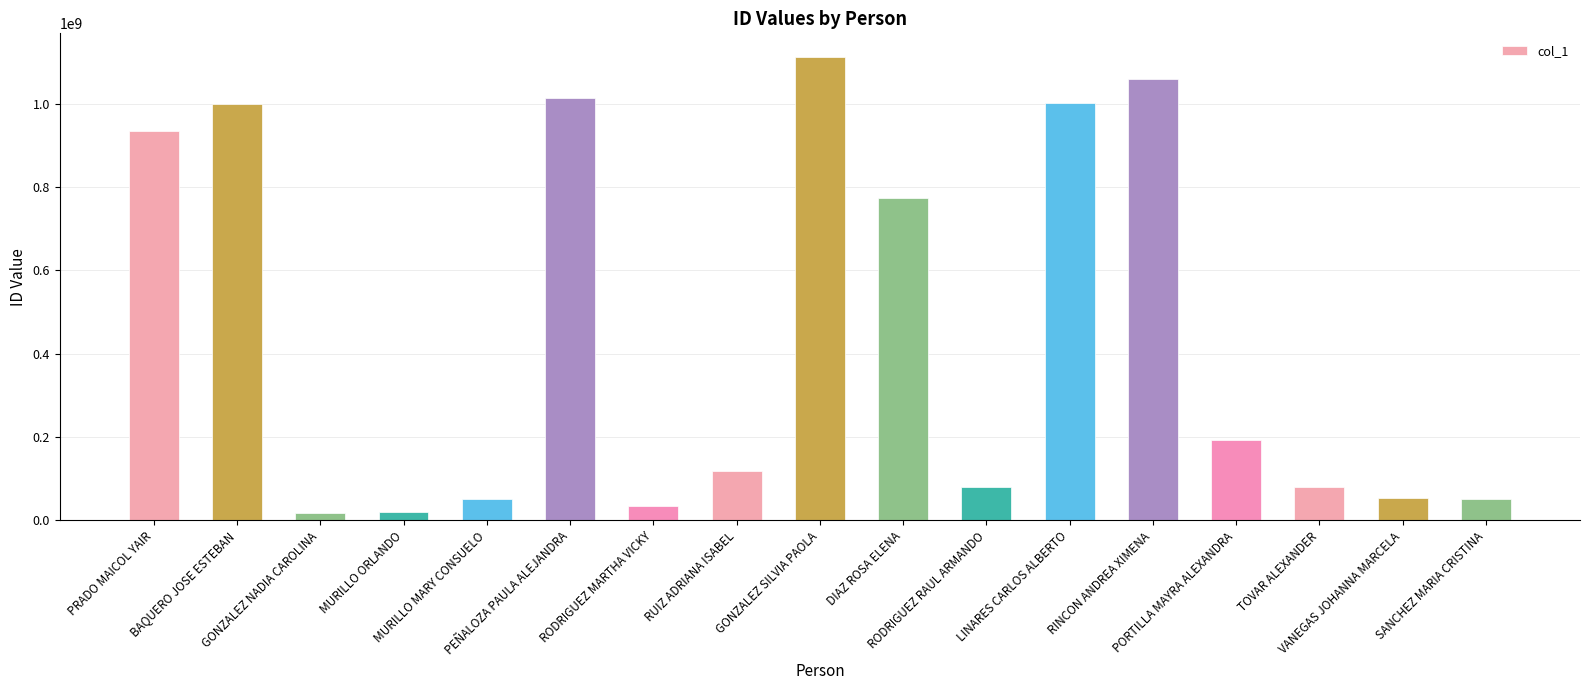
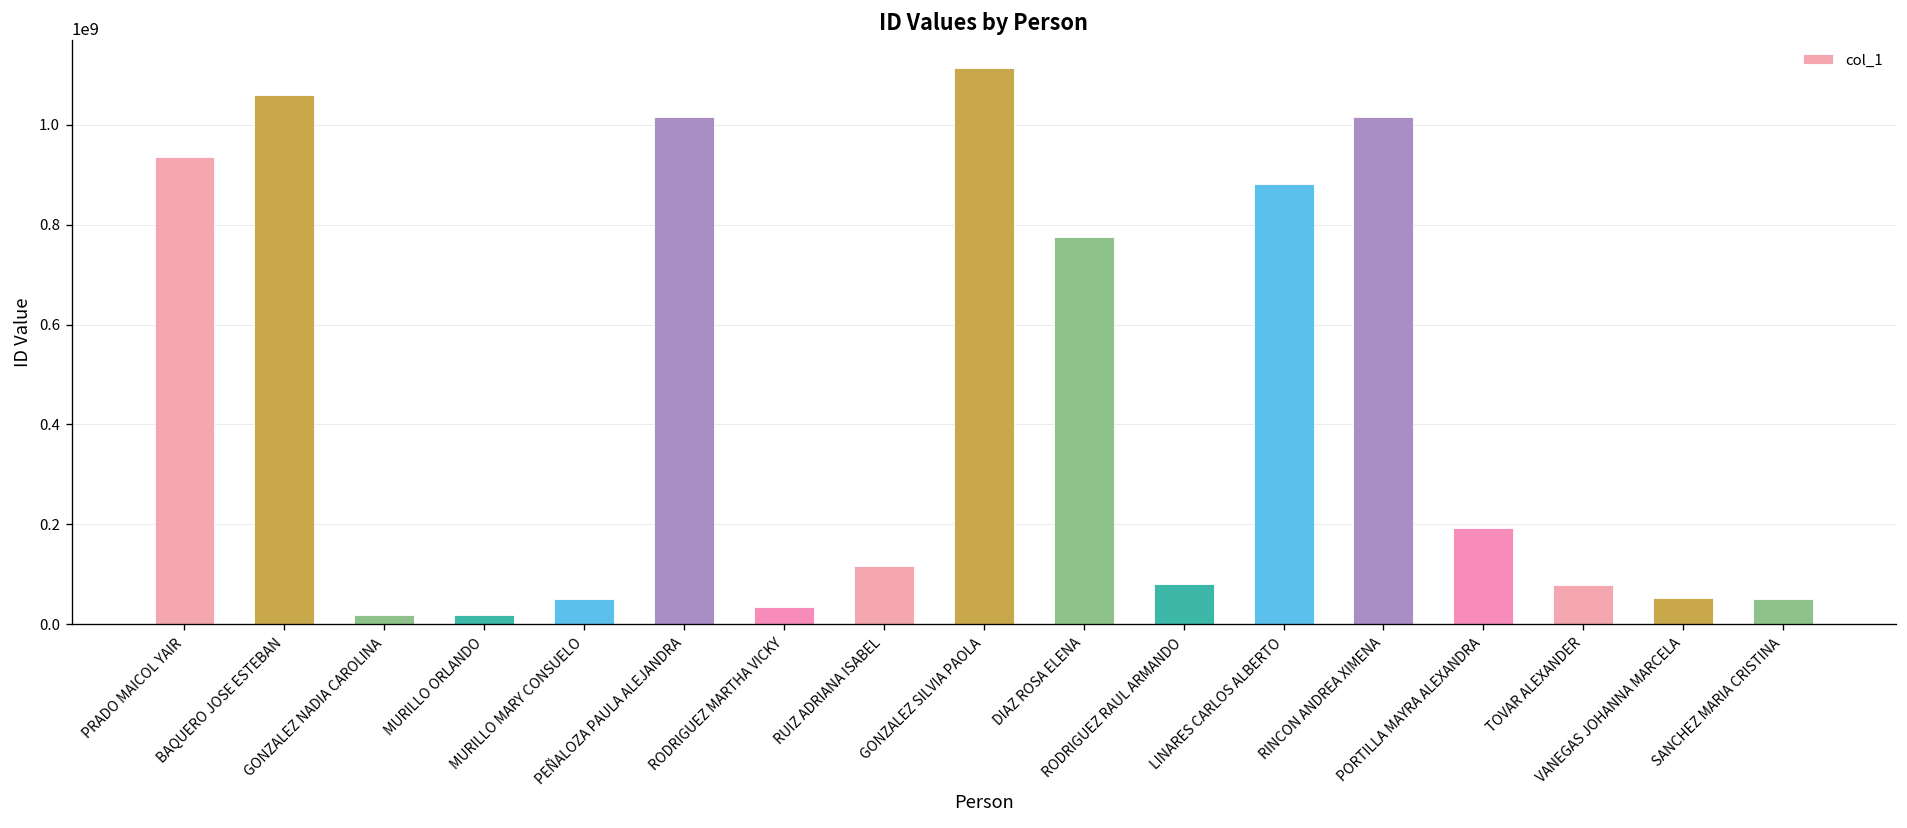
  {
    "PRADO MAICOL YAIR": 940000000,
-   "BAQUERO JOSE ESTEBAN": 1000000000,
+   "BAQUERO JOSE ESTEBAN": 1060000000,
    "GONZALEZ NADIA CAROLINA": 20000000,
    "MURILLO ORLANDO": 20000000,
    "MURILLO MARY CONSUELO": 50000000,
    "PEÑALOZA PAULA ALEJANDRA": 1010000000,
    "RODRIGUEZ MARTHA VICKY": 40000000,
    "RUIZ ADRIANA ISABEL": 120000000,
    "GONZALEZ SILVIA PAOLA": 1110000000,
    "DIAZ ROSA ELENA": 770000000,
    "RODRIGUEZ RAUL ARMANDO": 80000000,
-   "LINARES CARLOS ALBERTO": 1000000000,
-   "RINCON ANDREA XIMENA": 1060000000,
+   "LINARES CARLOS ALBERTO": 880000000,
+   "RINCON ANDREA XIMENA": 1010000000,
    "PORTILLA MAYRA ALEXANDRA": 190000000,
    "TOVAR ALEXANDER": 80000000,
    "VANEGAS JOHANNA MARCELA": 50000000,
    "SANCHEZ MARIA CRISTINA": 50000000
  }
